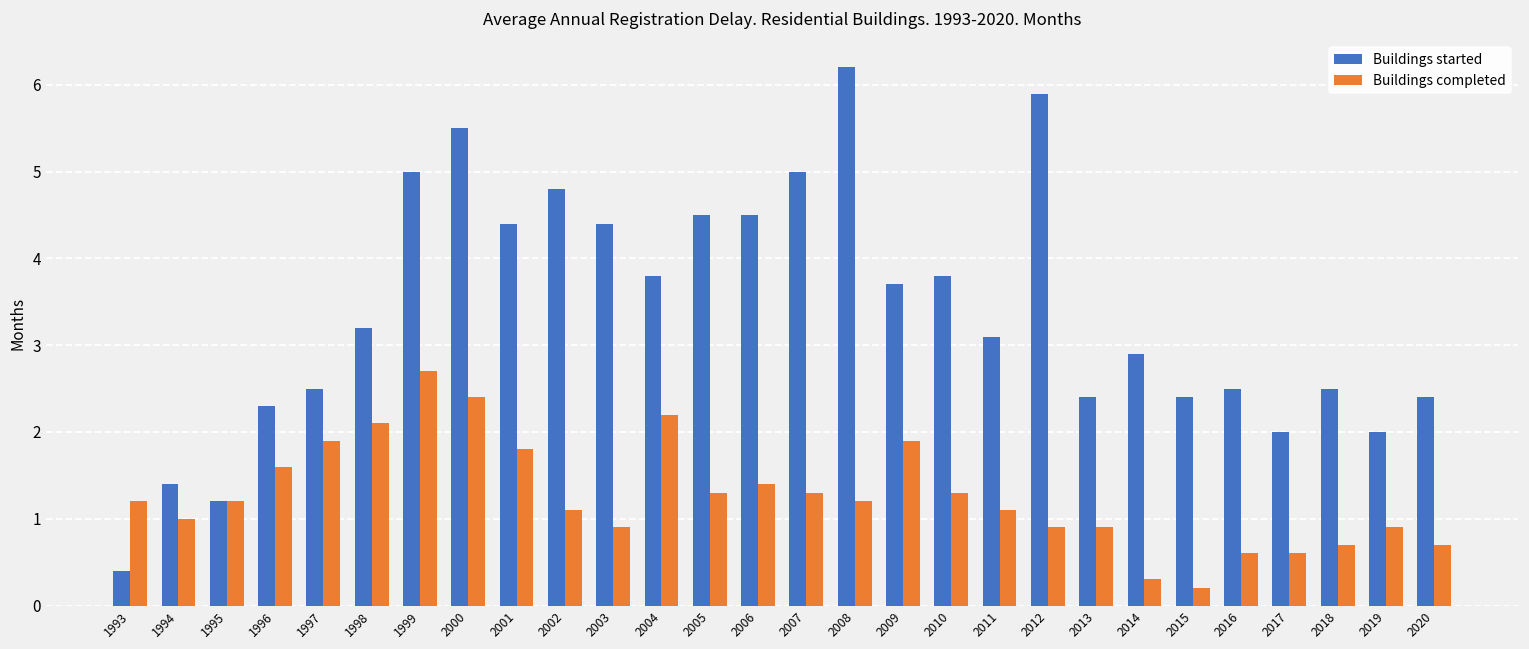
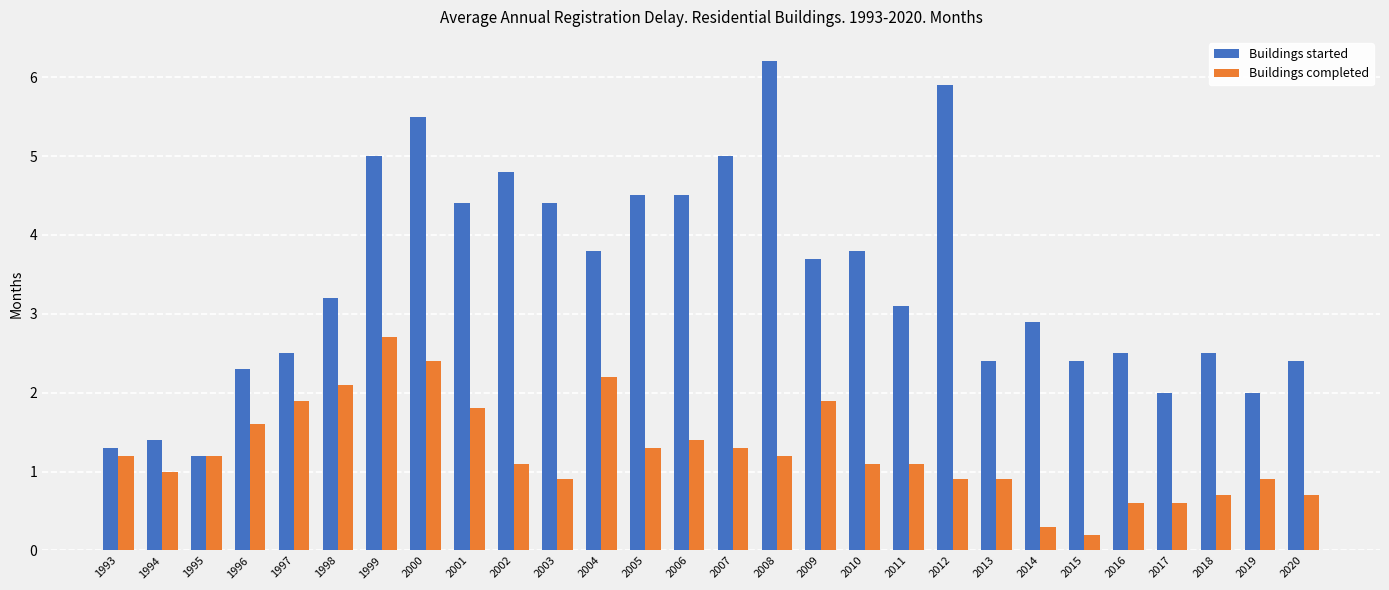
  {
    "Buildings started": {
-     "1993": 0.4,
+     "1993": 1.3,
      "1994": 1.4,
      "1995": 1.2,
      "1996": 2.3,
      "1997": 2.5,
      "1998": 3.2,
      "1999": 5.0,
      "2000": 5.5,
      "2001": 4.4,
      "2002": 4.8,
      "2003": 4.4,
      "2004": 3.8,
      "2005": 4.5,
      "2006": 4.5,
      "2007": 5.0,
      "2008": 6.2,
      "2009": 3.7,
      "2010": 3.8,
      "2011": 3.1,
      "2012": 5.9,
      "2013": 2.4,
      "2014": 2.9,
      "2015": 2.4,
      "2016": 2.5,
      "2017": 2.0,
      "2018": 2.5,
      "2019": 2.0,
      "2020": 2.4
    },
    "Buildings completed": {
      "1993": 1.2,
      "1994": 1.0,
      "1995": 1.2,
      "1996": 1.6,
      "1997": 1.9,
      "1998": 2.1,
      "1999": 2.7,
      "2000": 2.4,
      "2001": 1.8,
      "2002": 1.1,
      "2003": 0.9,
      "2004": 2.2,
      "2005": 1.3,
      "2006": 1.4,
      "2007": 1.3,
      "2008": 1.2,
      "2009": 1.9,
-     "2010": 1.3,
+     "2010": 1.1,
      "2011": 1.1,
      "2012": 0.9,
      "2013": 0.9,
      "2014": 0.3,
      "2015": 0.2,
      "2016": 0.6,
      "2017": 0.6,
      "2018": 0.7,
      "2019": 0.9,
      "2020": 0.7
    }
  }
